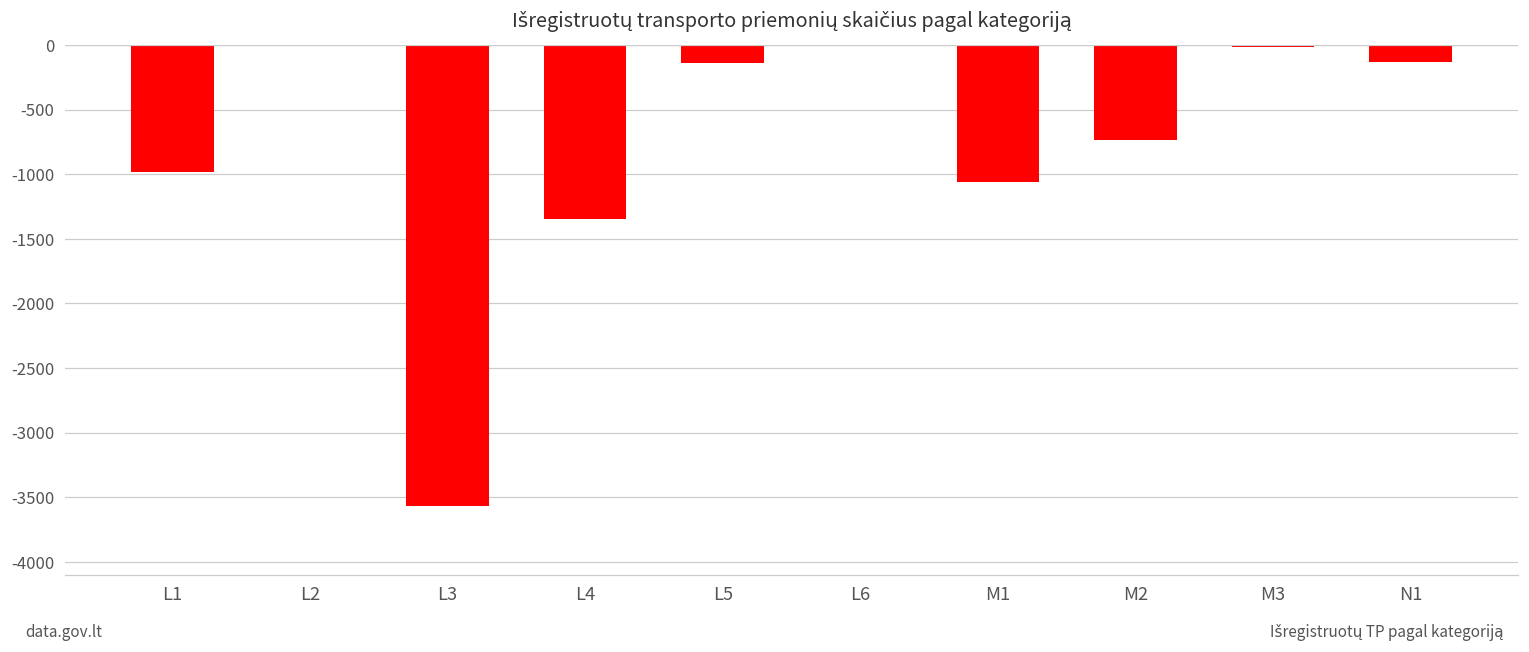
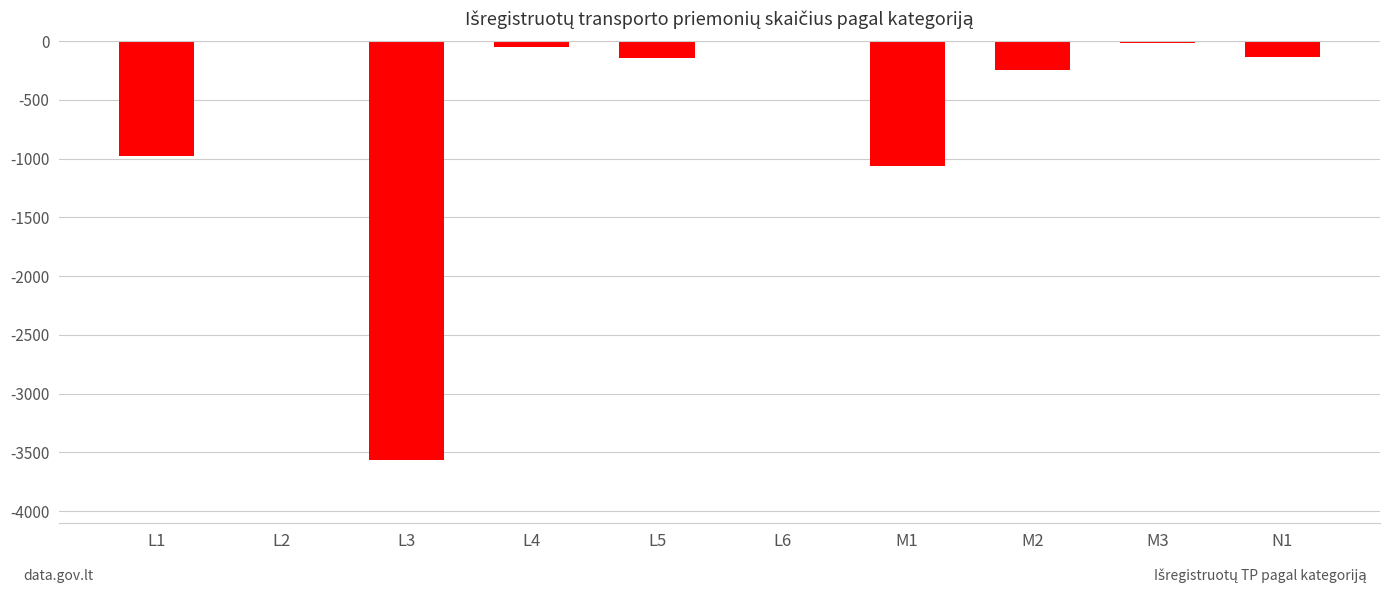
  {
    "L1": -980,
    "L3": -3570,
-   "L4": -1350,
+   "L4": -50,
    "L5": -140,
    "M1": -1060,
-   "M2": -730,
+   "M2": -250,
    "N1": -130
  }
